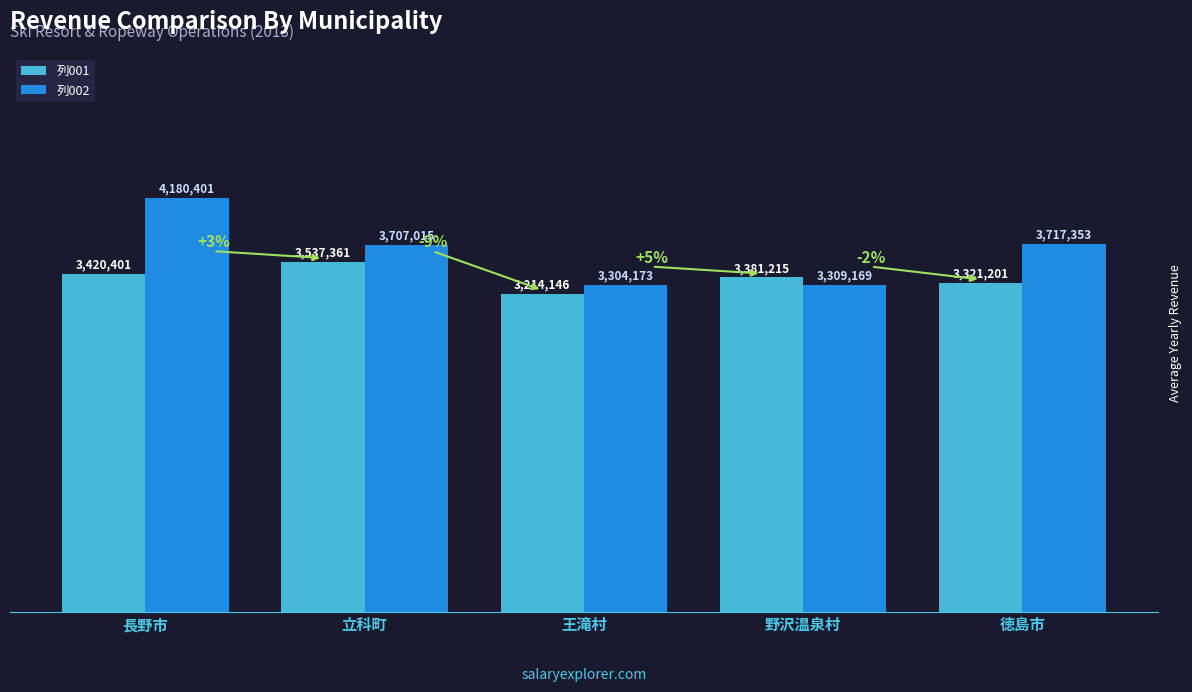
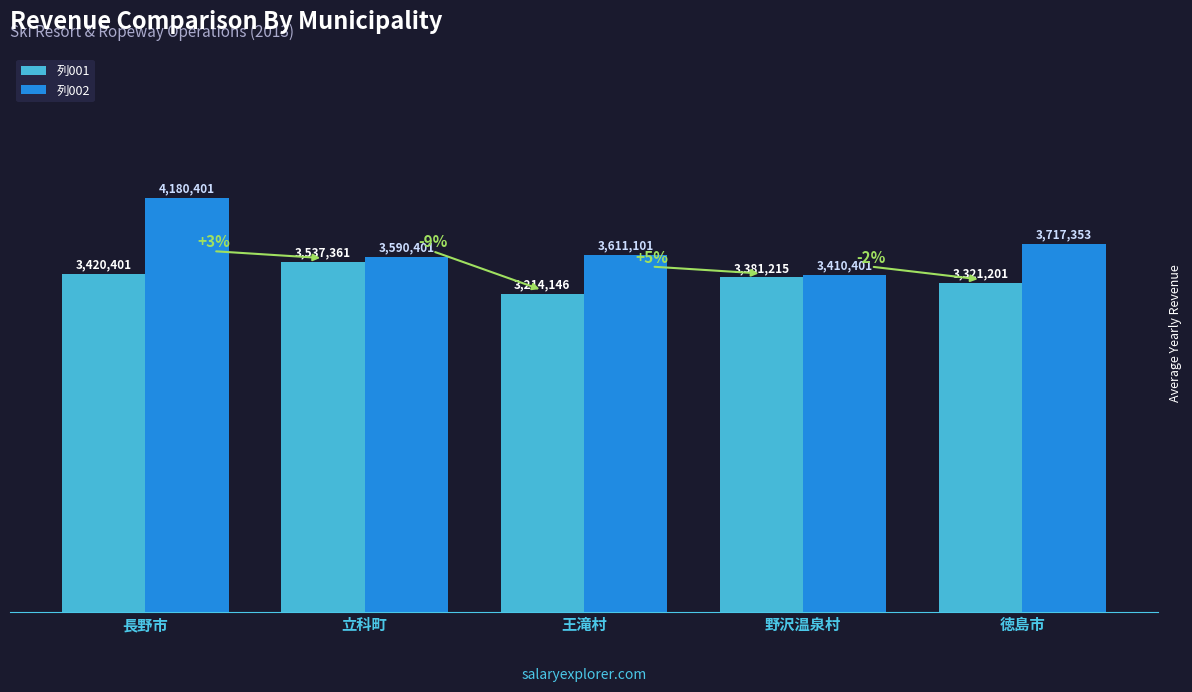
  {
    "列001": {
      "長野市": "3,420,401",
      "立科町": "3,537,361",
      "王滝村": "3,214,146",
      "野沢温泉村": "3,381,215",
      "徳島市": "3,321,201"
    },
    "列002": {
      "長野市": "4,180,401",
-     "立科町": "3,707,015",
-     "王滝村": "3,304,173",
-     "野沢温泉村": "3,309,169",
+     "立科町": "3,590,401",
+     "王滝村": "3,611,101",
+     "野沢温泉村": "3,410,401",
      "徳島市": "3,717,353"
    }
  }
